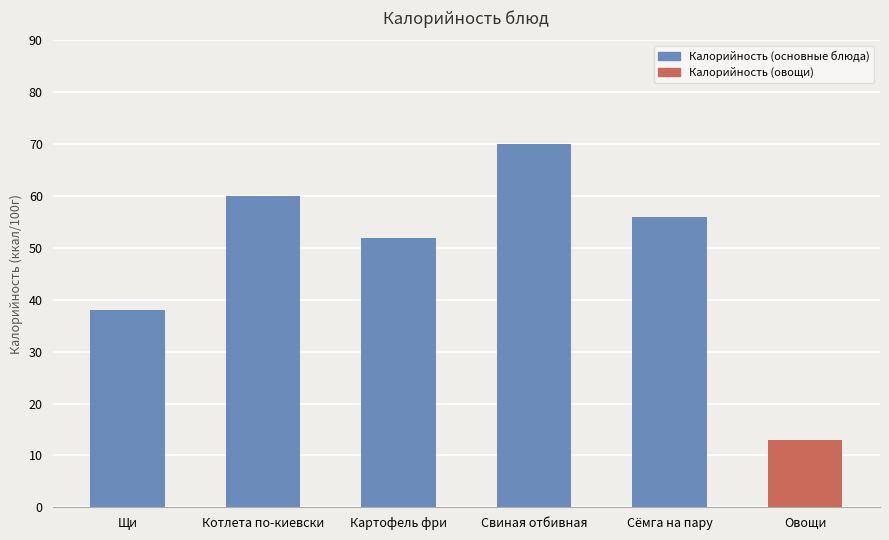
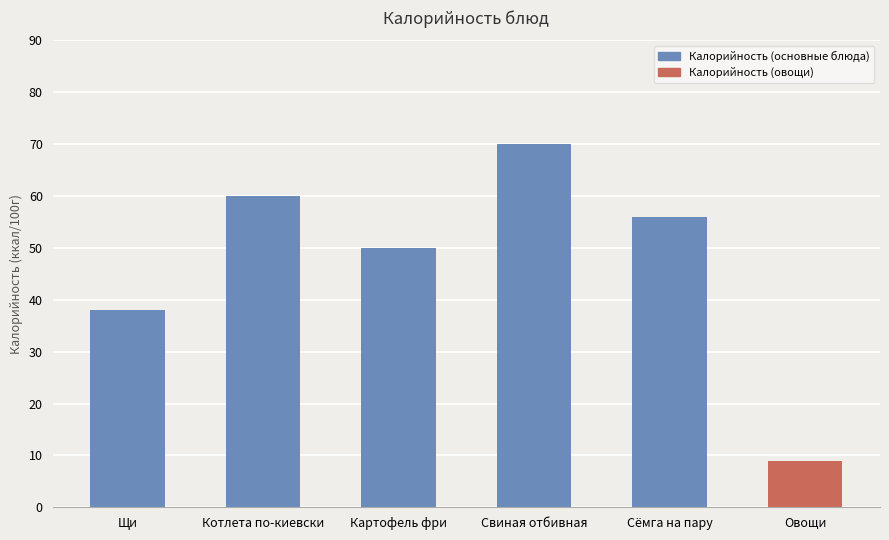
  {
    "Щи": 38,
    "Котлета по-киевски": 60,
-   "Картофель фри": 52,
+   "Картофель фри": 50,
    "Свиная отбивная": 70,
    "Сёмга на пару": 56,
-   "Овощи": 13
+   "Овощи": 9
  }
